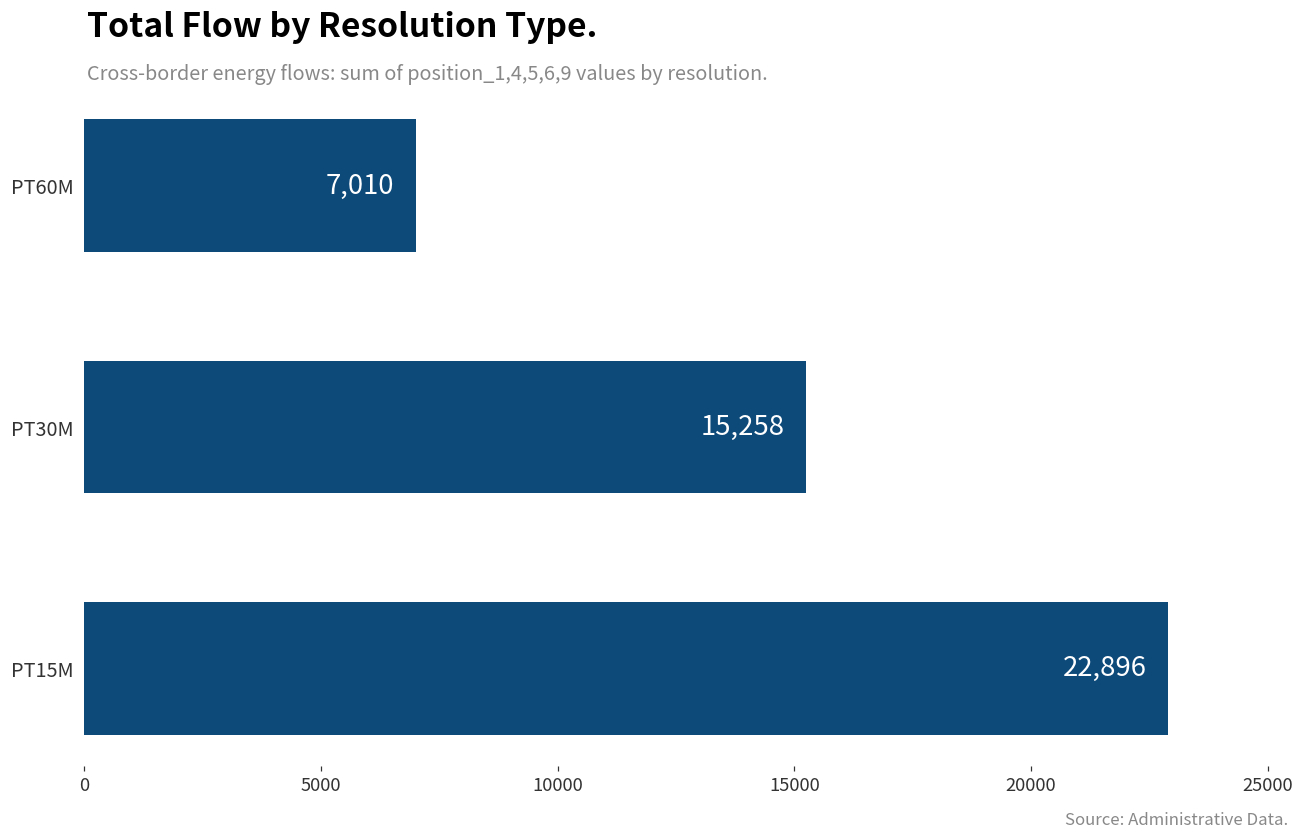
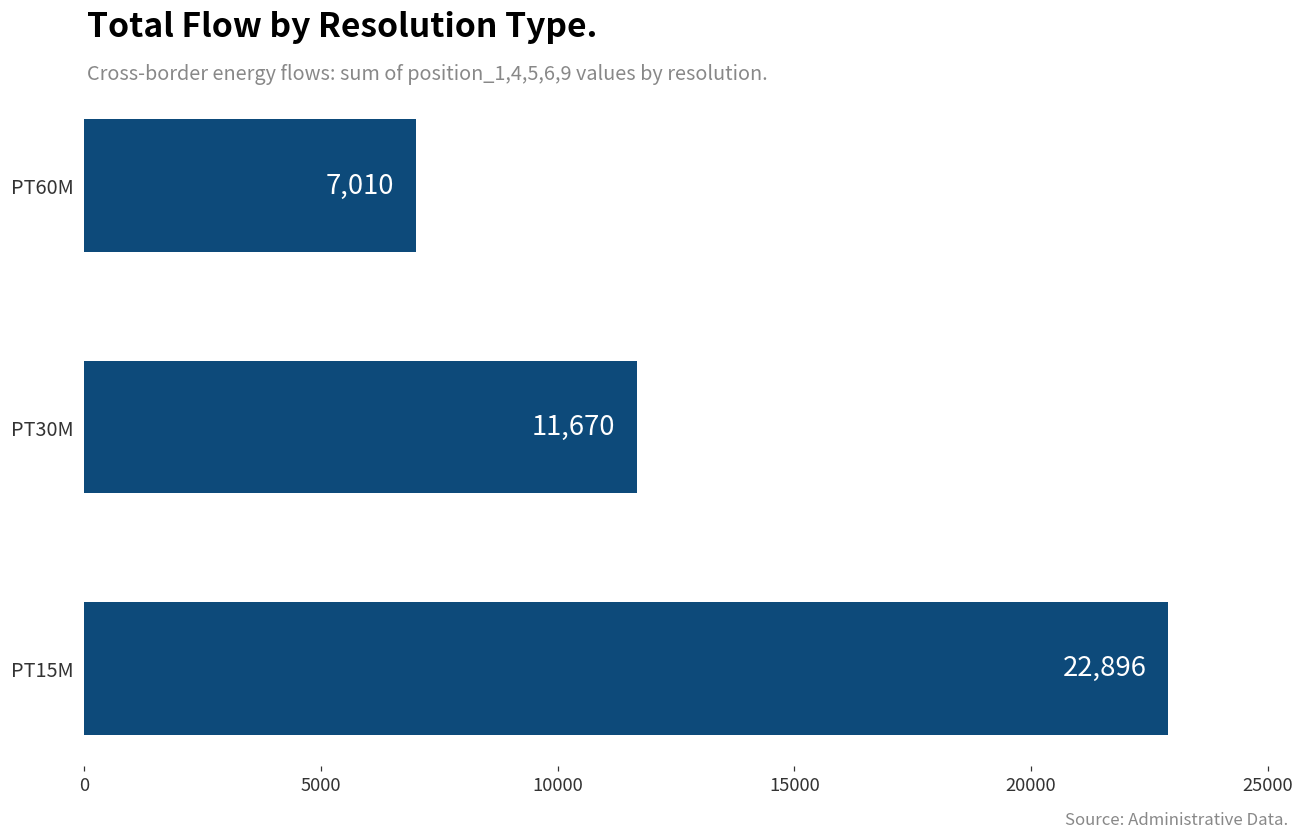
  {
    "PT60M": "7,010",
-   "PT30M": "15,258",
+   "PT30M": "11,670",
    "PT15M": "22,896"
  }
